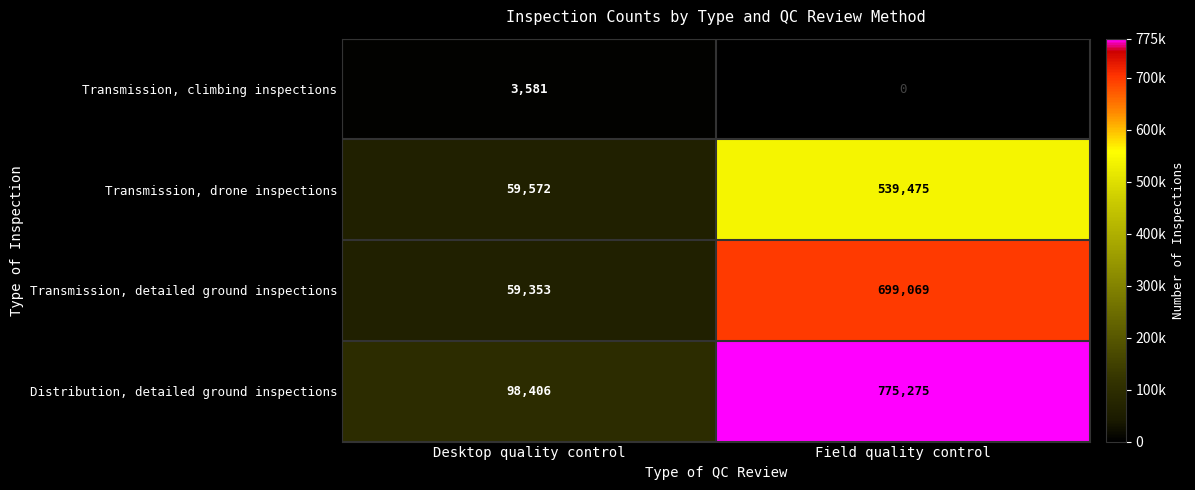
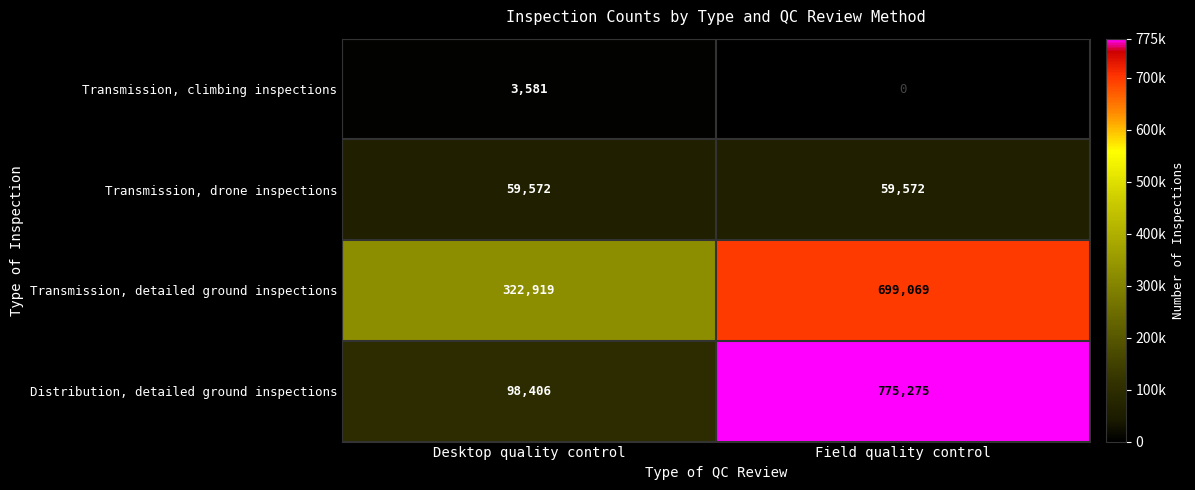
  {
    "Transmission, climbing inspections": {
      "Desktop quality control": "3,581"
    },
    "Transmission, drone inspections": {
      "Desktop quality control": "59,572",
-     "Field quality control": "539,475"
+     "Field quality control": "59,572"
    },
    "Transmission, detailed ground inspections": {
-     "Desktop quality control": "59,353",
+     "Desktop quality control": "322,919",
      "Field quality control": "699,069"
    },
    "Distribution, detailed ground inspections": {
      "Desktop quality control": "98,406",
      "Field quality control": "775,275"
    }
  }
